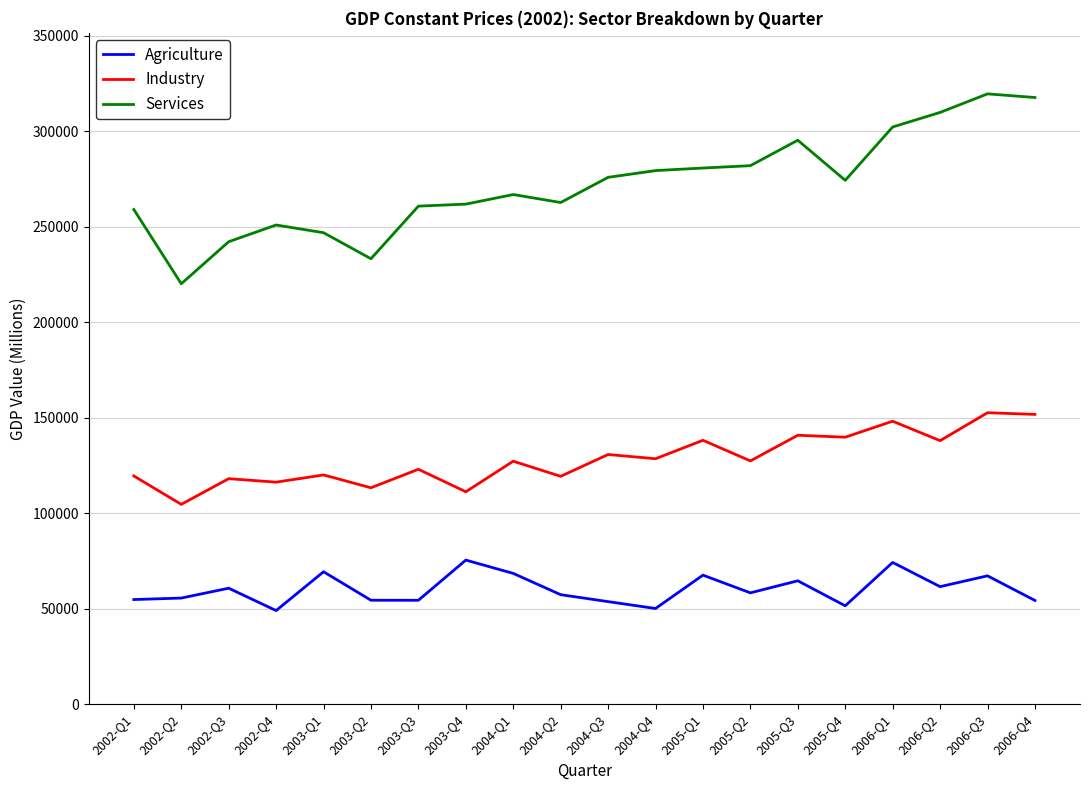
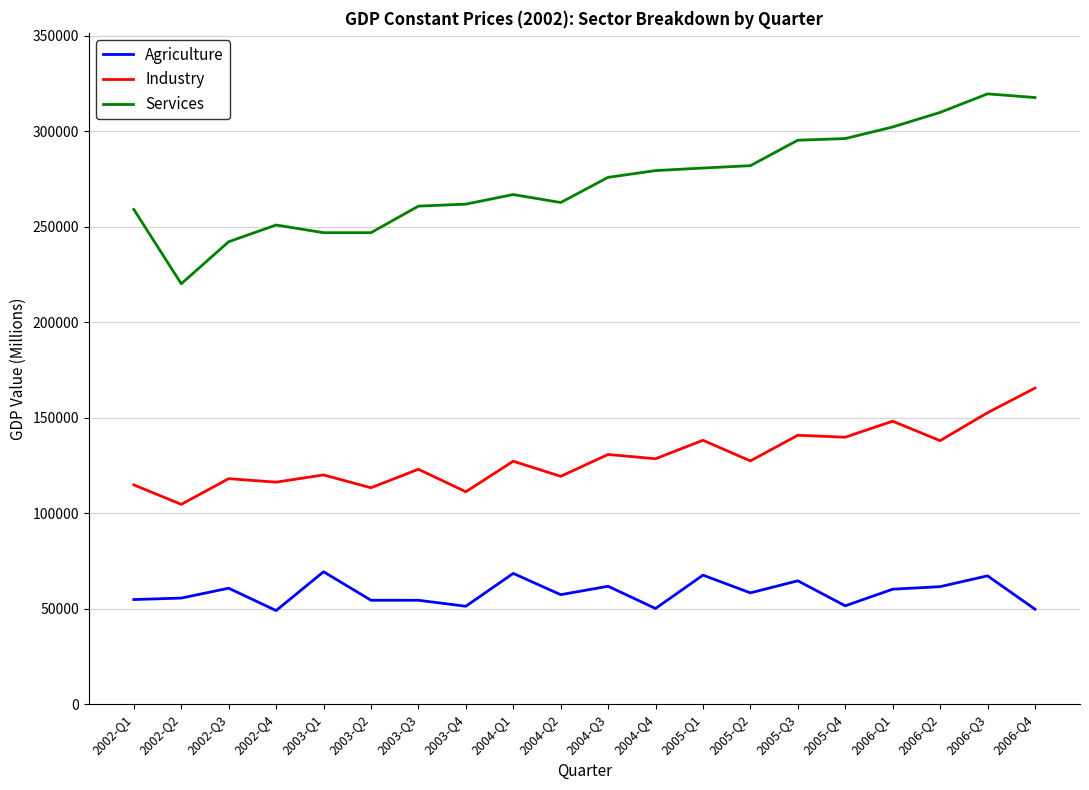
  {
    "Agriculture": {
      "2002-Q1": 55000,
      "2002-Q2": 56000,
      "2002-Q3": 61000,
      "2002-Q4": 49000,
      "2003-Q1": 69000,
      "2003-Q2": 54000,
      "2003-Q3": 54000,
-     "2003-Q4": 75000,
+     "2003-Q4": 51000,
      "2004-Q1": 68000,
      "2004-Q2": 57000,
-     "2004-Q3": 54000,
+     "2004-Q3": 62000,
      "2004-Q4": 50000,
      "2005-Q1": 68000,
      "2005-Q2": 58000,
      "2005-Q3": 65000,
      "2005-Q4": 51000,
-     "2006-Q1": 74000,
+     "2006-Q1": 60000,
      "2006-Q2": 62000,
      "2006-Q3": 67000,
-     "2006-Q4": 54000
+     "2006-Q4": 50000
    },
    "Industry": {
-     "2002-Q1": 119000,
+     "2002-Q1": 115000,
      "2002-Q2": 105000,
      "2002-Q3": 118000,
      "2002-Q4": 116000,
      "2003-Q1": 120000,
      "2003-Q2": 113000,
      "2003-Q3": 123000,
      "2003-Q4": 111000,
      "2004-Q1": 127000,
      "2004-Q2": 119000,
      "2004-Q3": 131000,
      "2004-Q4": 128000,
      "2005-Q1": 138000,
      "2005-Q2": 127000,
      "2005-Q3": 141000,
      "2005-Q4": 140000,
      "2006-Q1": 148000,
      "2006-Q2": 138000,
      "2006-Q3": 153000,
-     "2006-Q4": 152000
+     "2006-Q4": 165000
    },
    "Services": {
      "2002-Q1": 259000,
      "2002-Q2": 220000,
      "2002-Q3": 242000,
      "2002-Q4": 251000,
      "2003-Q1": 247000,
-     "2003-Q2": 233000,
+     "2003-Q2": 247000,
      "2003-Q3": 261000,
      "2003-Q4": 262000,
      "2004-Q1": 267000,
      "2004-Q2": 263000,
      "2004-Q3": 276000,
      "2004-Q4": 279000,
      "2005-Q1": 281000,
      "2005-Q2": 282000,
      "2005-Q3": 295000,
-     "2005-Q4": 274000,
+     "2005-Q4": 296000,
      "2006-Q1": 302000,
      "2006-Q2": 310000,
      "2006-Q3": 319000,
      "2006-Q4": 318000
    }
  }
